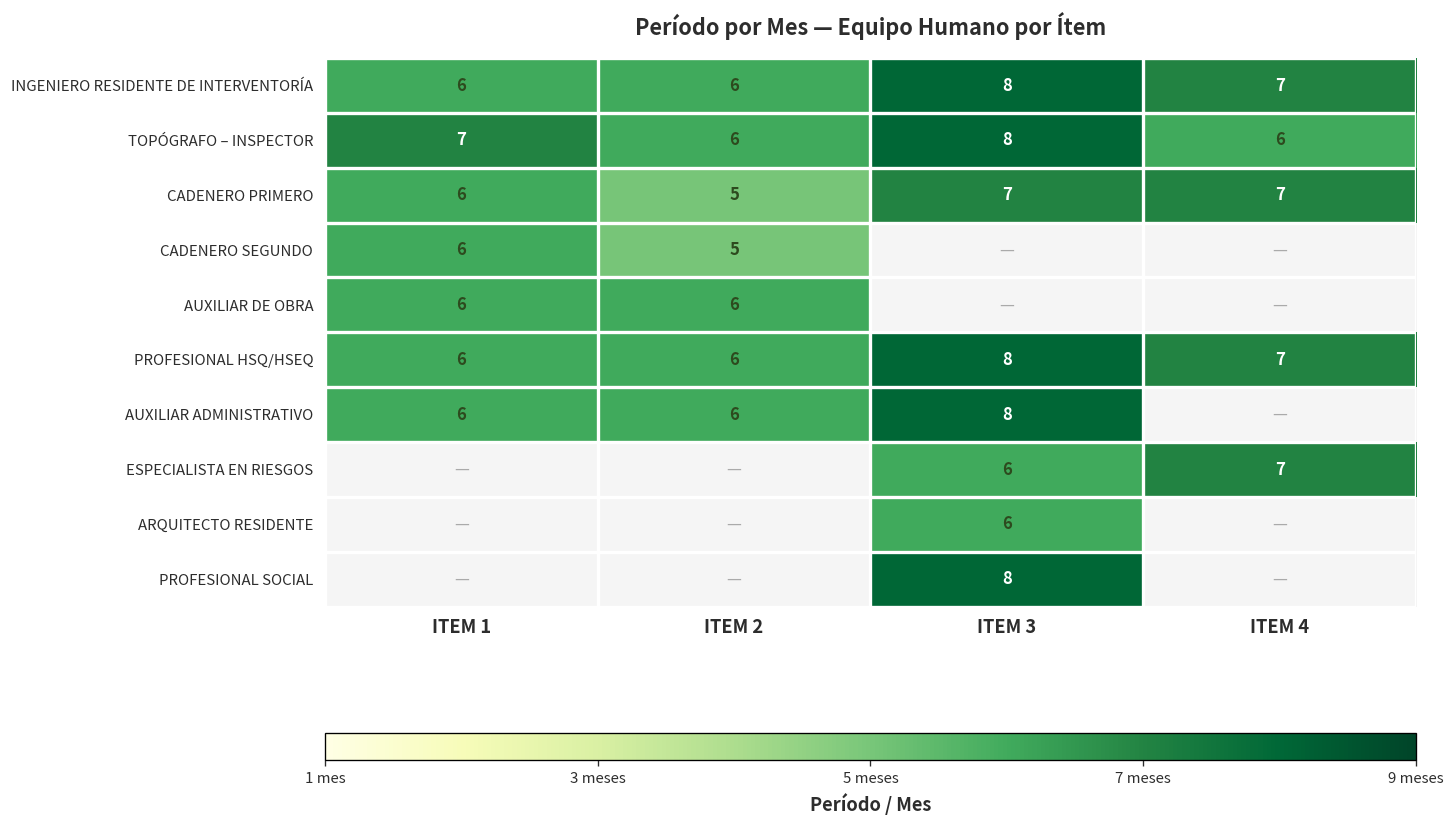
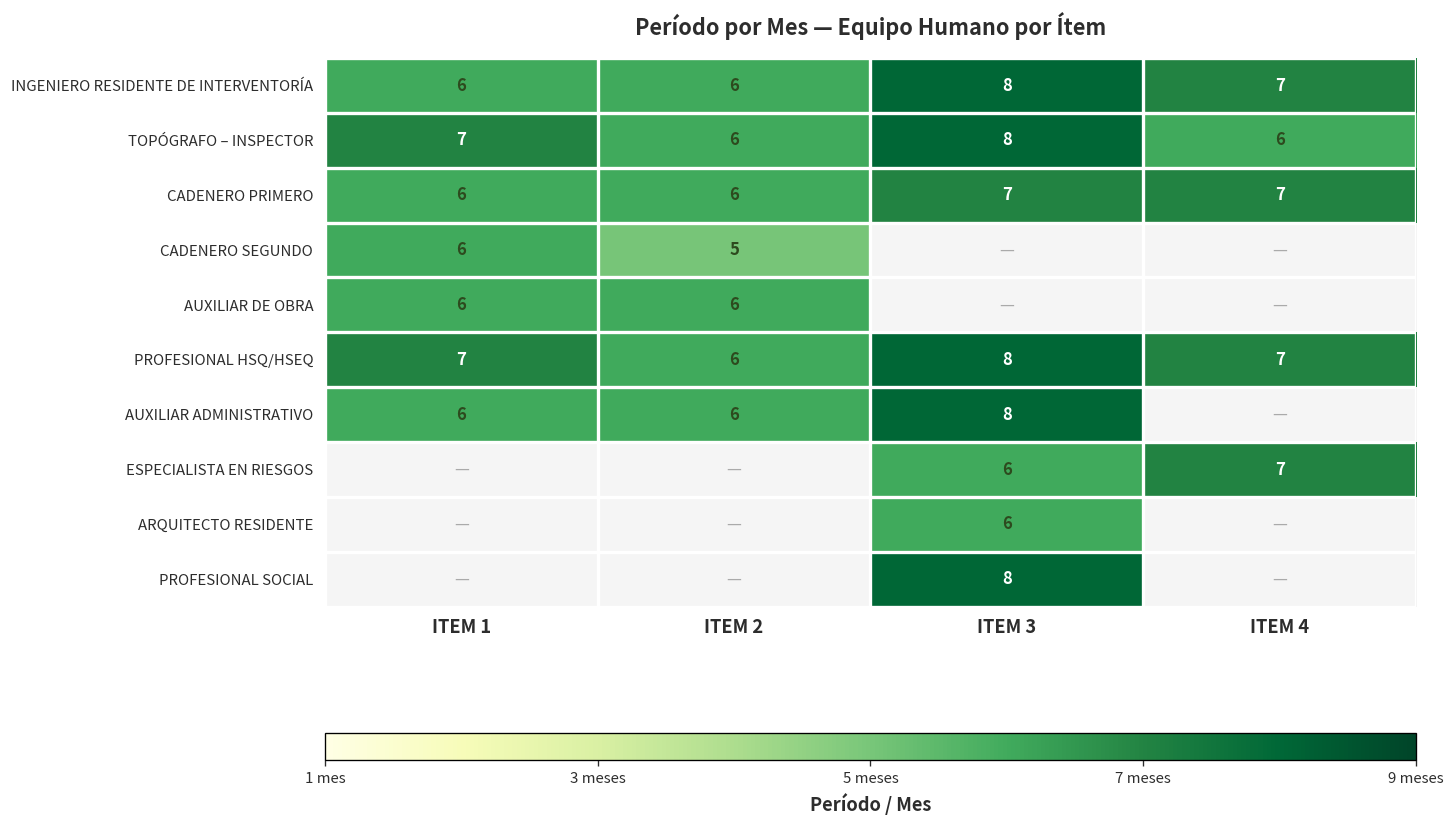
  {
    "INGENIERO RESIDENTE DE INTERVENTORÍA": {
      "ITEM 1": 6,
      "ITEM 2": 6,
      "ITEM 3": 8,
      "ITEM 4": 7
    },
    "TOPÓGRAFO – INSPECTOR": {
      "ITEM 1": 7,
      "ITEM 2": 6,
      "ITEM 3": 8,
      "ITEM 4": 6
    },
    "CADENERO PRIMERO": {
      "ITEM 1": 6,
-     "ITEM 2": 5,
+     "ITEM 2": 6,
      "ITEM 3": 7,
      "ITEM 4": 7
    },
    "CADENERO SEGUNDO": {
      "ITEM 1": 6,
      "ITEM 2": 5
    },
    "AUXILIAR DE OBRA": {
      "ITEM 1": 6,
      "ITEM 2": 6
    },
    "PROFESIONAL HSQ/HSEQ": {
-     "ITEM 1": 6,
+     "ITEM 1": 7,
      "ITEM 2": 6,
      "ITEM 3": 8,
      "ITEM 4": 7
    },
    "AUXILIAR ADMINISTRATIVO": {
      "ITEM 1": 6,
      "ITEM 2": 6,
      "ITEM 3": 8
    },
    "ESPECIALISTA EN RIESGOS": {
      "ITEM 3": 6,
      "ITEM 4": 7
    },
    "ARQUITECTO RESIDENTE": {
      "ITEM 3": 6
    },
    "PROFESIONAL SOCIAL": {
      "ITEM 3": 8
    }
  }
